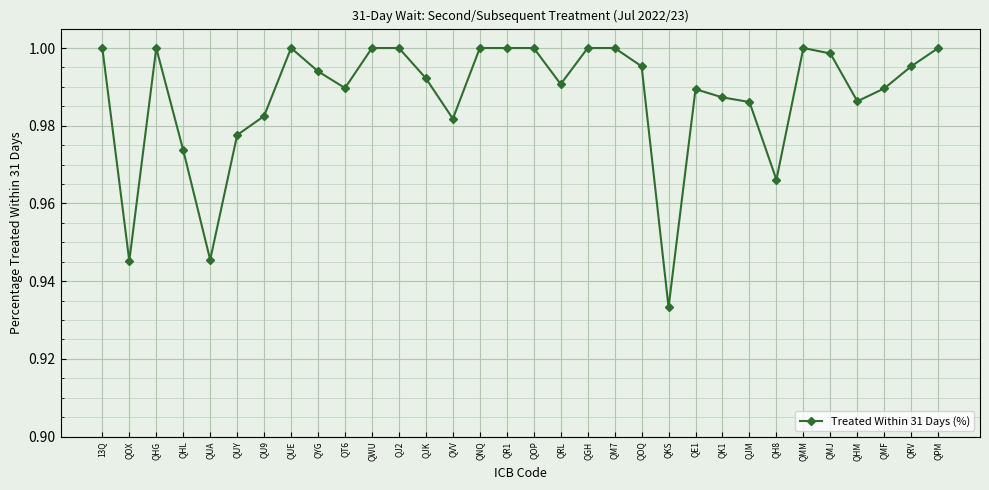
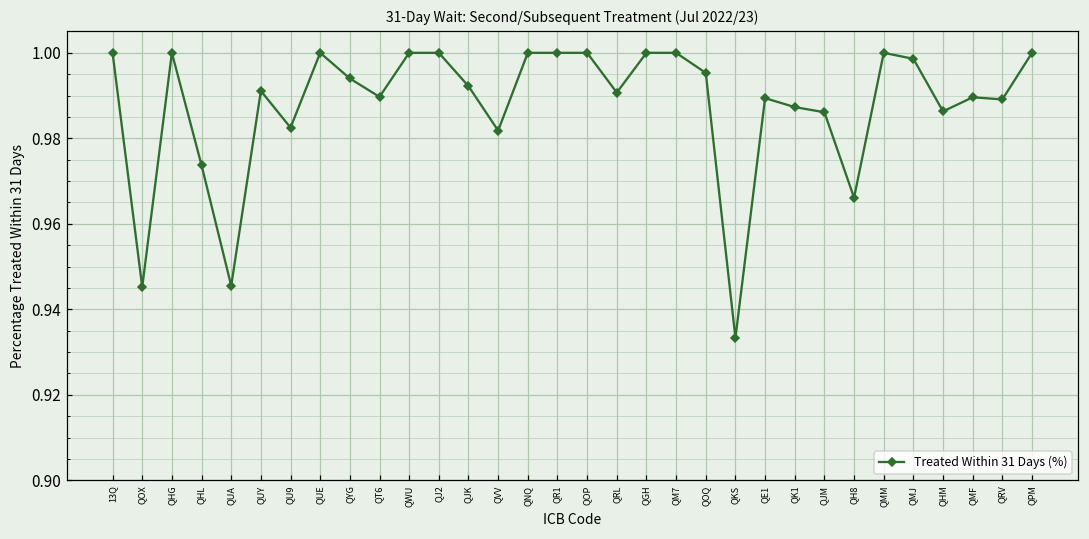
  {
    "13Q": 1.000,
    "QOX": 0.945,
    "QHG": 1.000,
    "QHL": 0.974,
    "QUA": 0.946,
-   "QUY": 0.978,
+   "QUY": 0.991,
    "QU9": 0.983,
    "QUE": 1.000,
    "QYG": 0.994,
    "QT6": 0.990,
    "QWU": 1.000,
    "QJ2": 1.000,
    "QJK": 0.992,
    "QVV": 0.982,
    "QNQ": 1.000,
    "QR1": 1.000,
    "QOP": 1.000,
    "QRL": 0.991,
    "QGH": 1.000,
    "QM7": 1.000,
    "QOQ": 0.995,
    "QKS": 0.933,
    "QE1": 0.989,
    "QK1": 0.987,
    "QJM": 0.986,
    "QH8": 0.966,
    "QMM": 1.000,
    "QMJ": 0.999,
    "QHM": 0.986,
    "QMF": 0.990,
-   "QRV": 0.995,
+   "QRV": 0.989,
    "QPM": 1.000
  }
